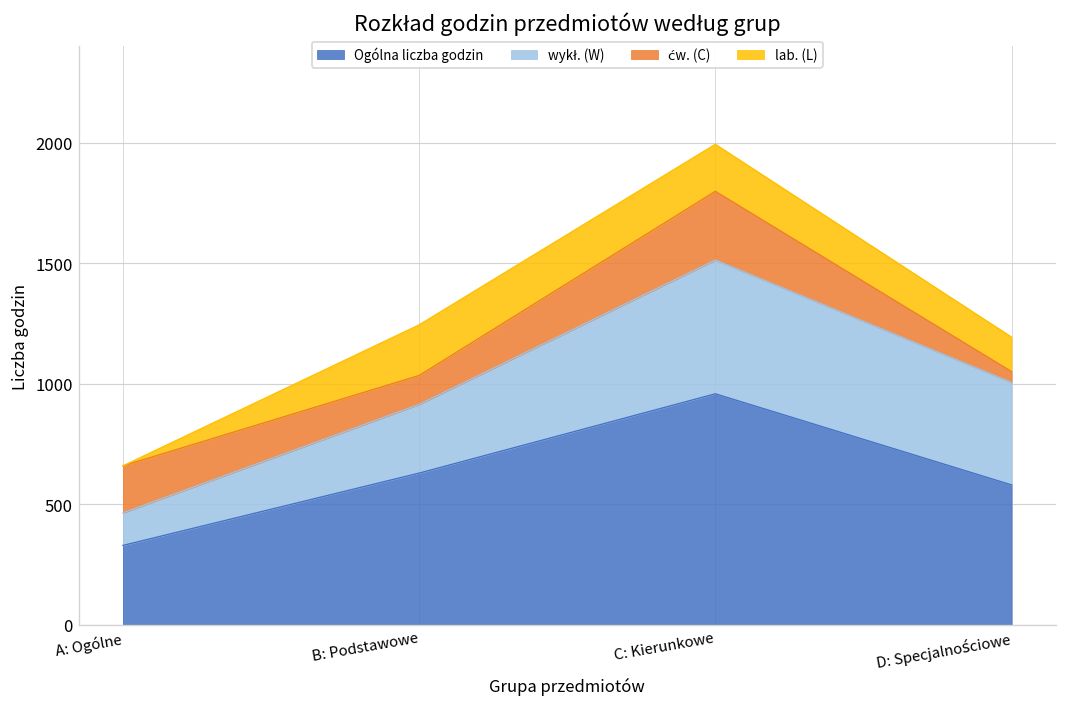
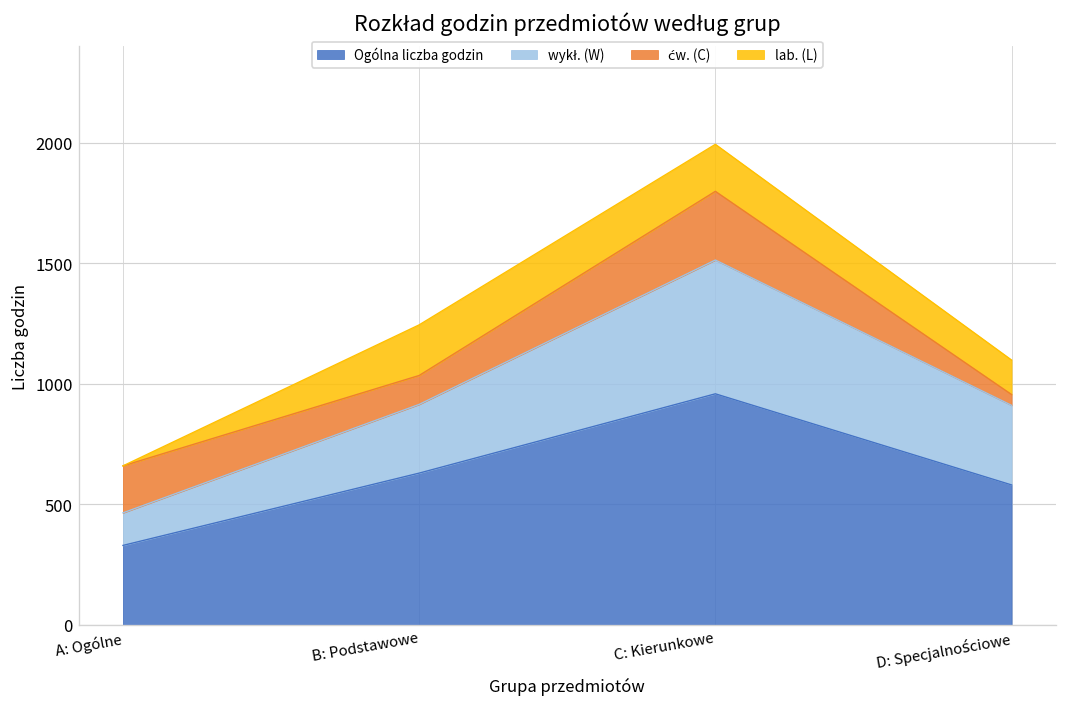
  {
    "Ogólna liczba godzin": {
      "A: Ogólne": 330,
      "B: Podstawowe": 630,
      "C: Kierunkowe": 960,
      "D: Specjalnościowe": 580
    },
    "wykł. (W)": {
      "A: Ogólne": 140,
      "B: Podstawowe": 290,
      "C: Kierunkowe": 560,
-     "D: Specjalnościowe": 430
+     "D: Specjalnościowe": 330
    },
    "ćw. (C)": {
      "B: Podstawowe": 120,
      "C: Kierunkowe": 290,
      "D: Specjalnościowe": 50
    },
    "lab. (L)": {
      "B: Podstawowe": 210,
      "C: Kierunkowe": 200,
      "D: Specjalnościowe": 140
    }
  }
